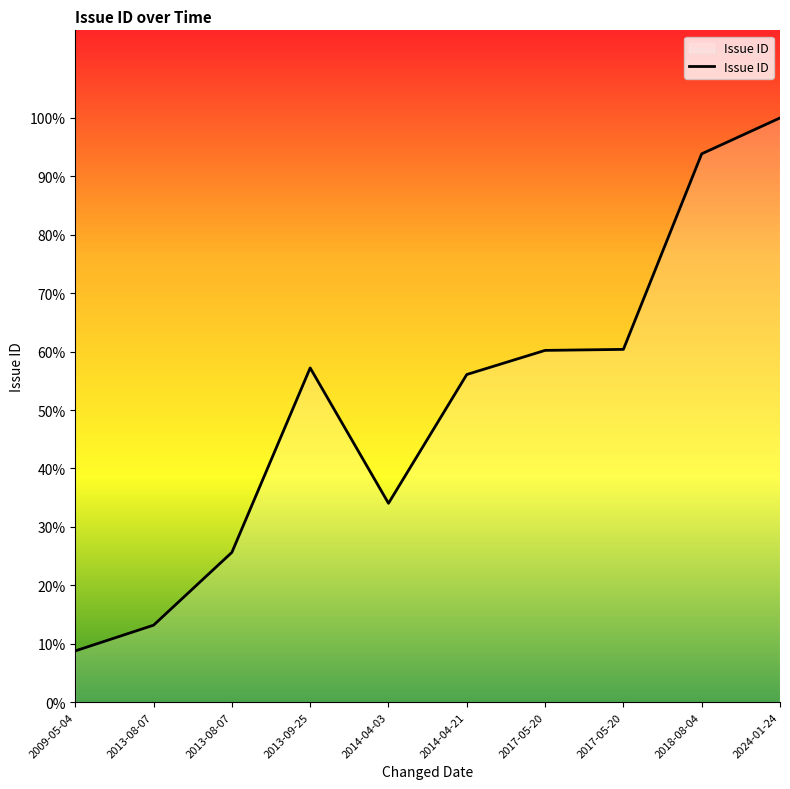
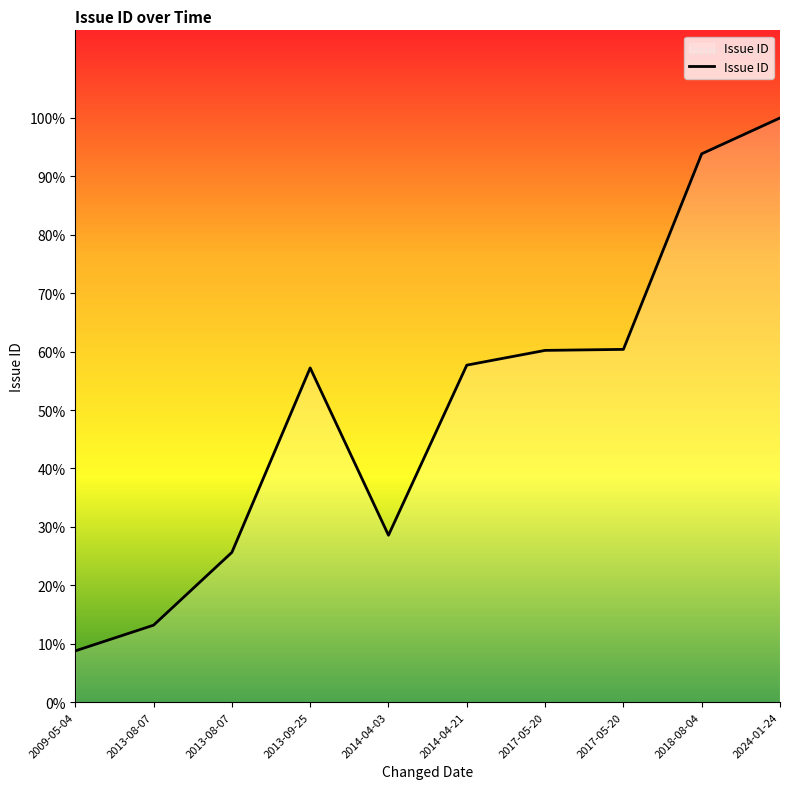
  {
    "2009-05-04": "9%",
    "2013-09-25": "57%",
-   "2014-04-03": "34%",
-   "2014-04-21": "56%",
+   "2014-04-03": "29%",
+   "2014-04-21": "58%",
    "2018-08-04": "94%",
    "2024-01-24": "100%"
  }
